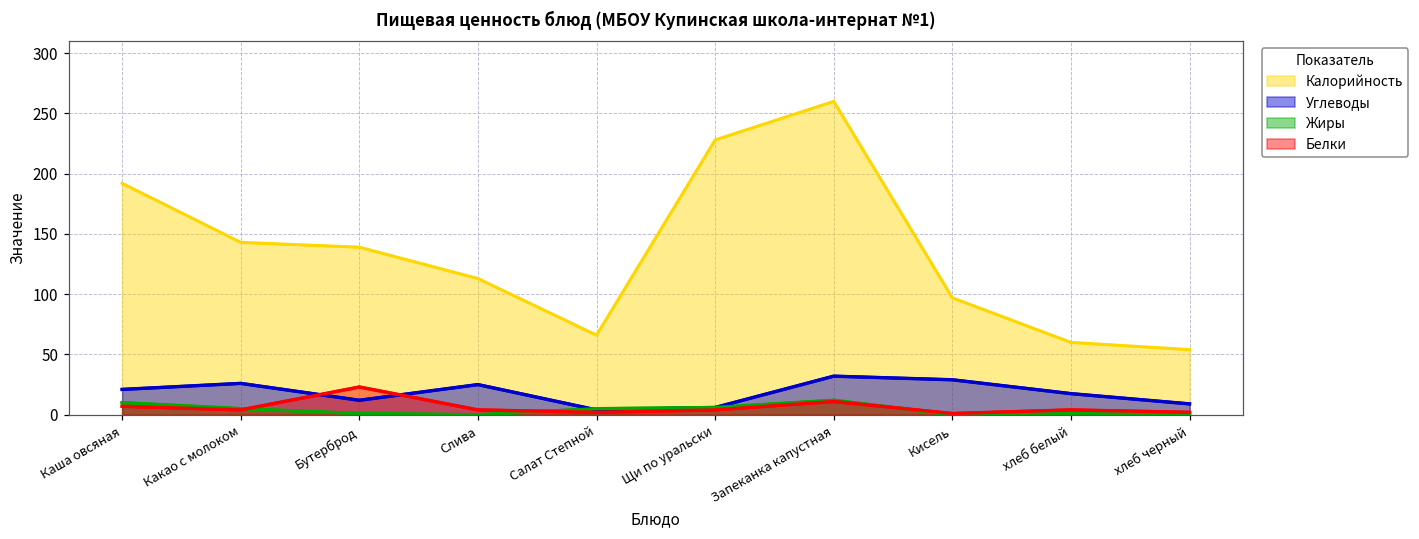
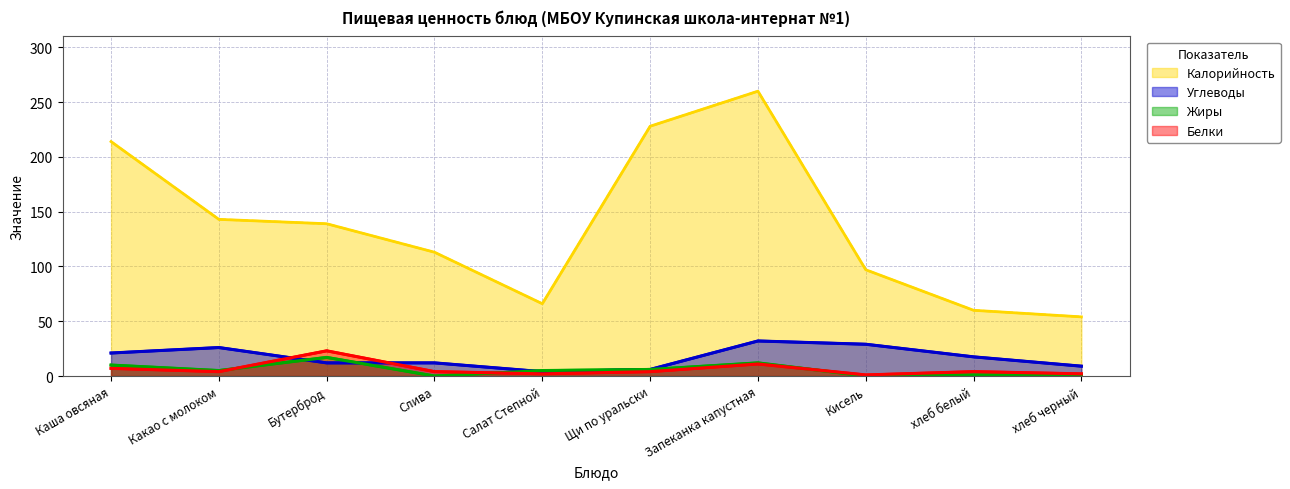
  {
    "Калорийность": {
-     "Каша овсяная": 192,
+     "Каша овсяная": 214,
      "Какао с молоком": 143,
      "Бутерброд": 139,
      "Слива": 113,
      "Салат Степной": 66,
      "Щи по уральски": 228,
      "Запеканка капустная": 260,
      "Кисель": 97,
      "хлеб белый": 60,
      "хлеб черный": 54
    },
    "Углеводы": {
      "Каша овсяная": 21,
      "Какао с молоком": 26,
      "Бутерброд": 12,
-     "Слива": 25,
+     "Слива": 12,
      "Запеканка капустная": 32,
      "Кисель": 29,
      "хлеб белый": 18,
      "хлеб черный": 9
    },
    "Жиры": {
      "Каша овсяная": 10,
-     "Бутерброд": 1,
+     "Бутерброд": 17,
      "Слива": 0,
      "хлеб белый": 1
    },
    "Белки": {
      "Каша овсяная": 7,
      "Бутерброд": 23,
      "Слива": 4,
      "хлеб белый": 4
    }
  }
